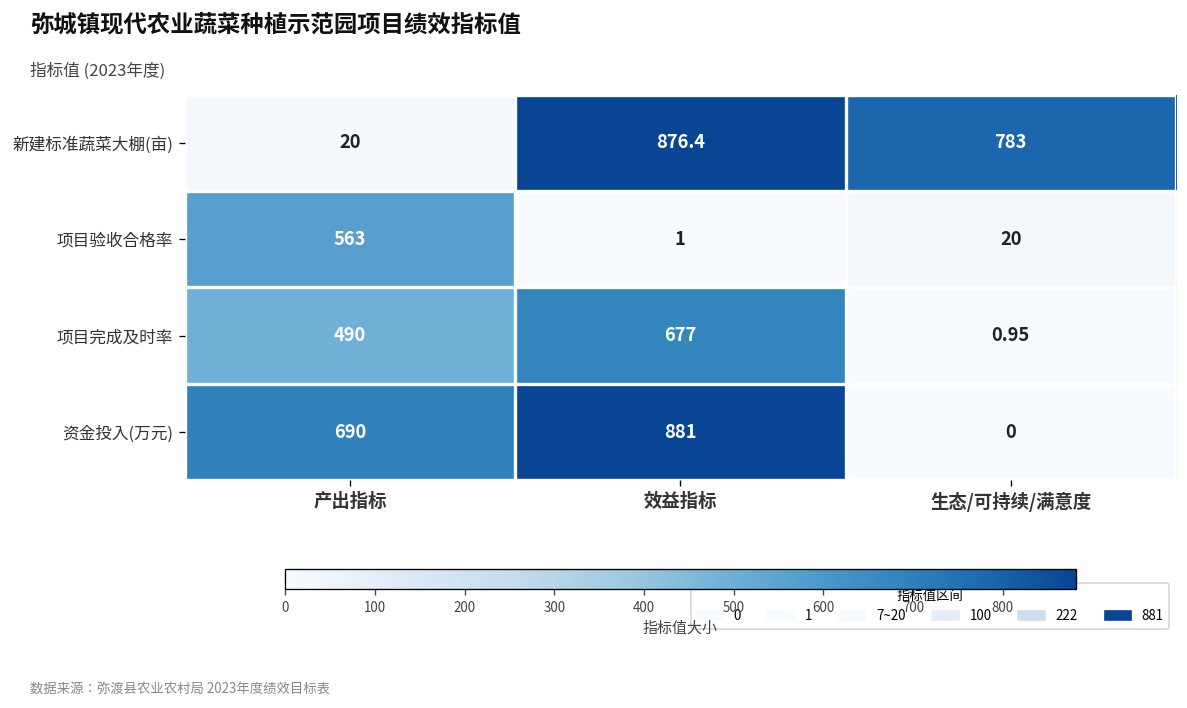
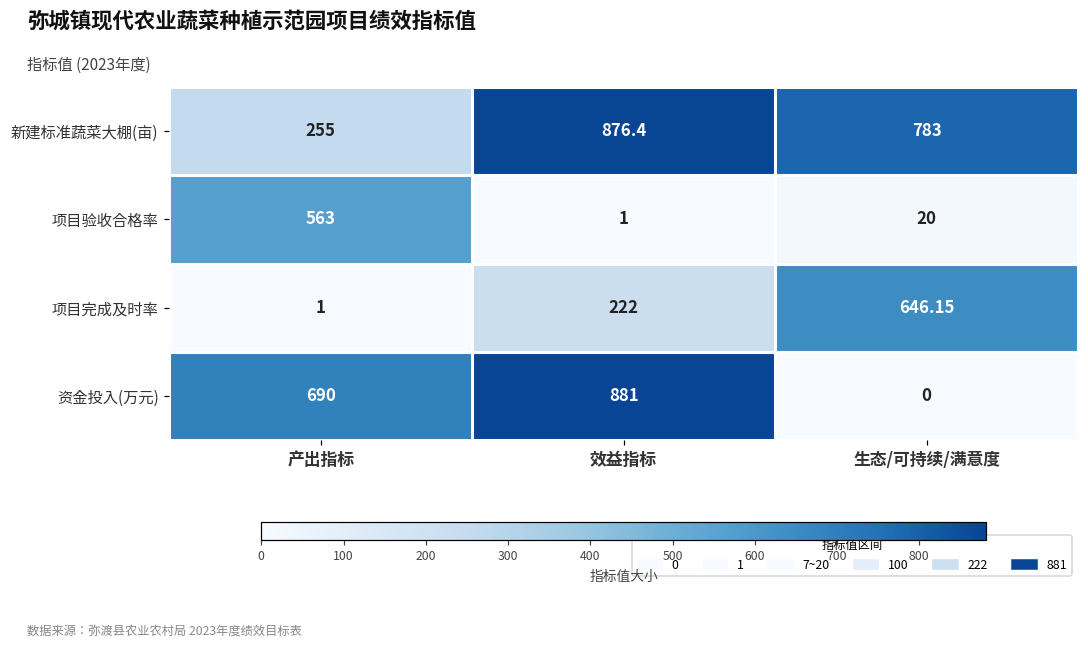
  {
    "新建标准蔬菜大棚(亩)": {
-     "产出指标": 20,
+     "产出指标": 255,
      "效益指标": 876.4,
      "生态/可持续/满意度": 783
    },
    "项目验收合格率": {
      "产出指标": 563,
      "效益指标": 1,
      "生态/可持续/满意度": 20
    },
    "项目完成及时率": {
-     "产出指标": 490,
-     "效益指标": 677,
-     "生态/可持续/满意度": 0.95
+     "产出指标": 1,
+     "效益指标": 222,
+     "生态/可持续/满意度": 646.15
    },
    "资金投入(万元)": {
      "产出指标": 690,
      "效益指标": 881,
      "生态/可持续/满意度": 0
    }
  }
